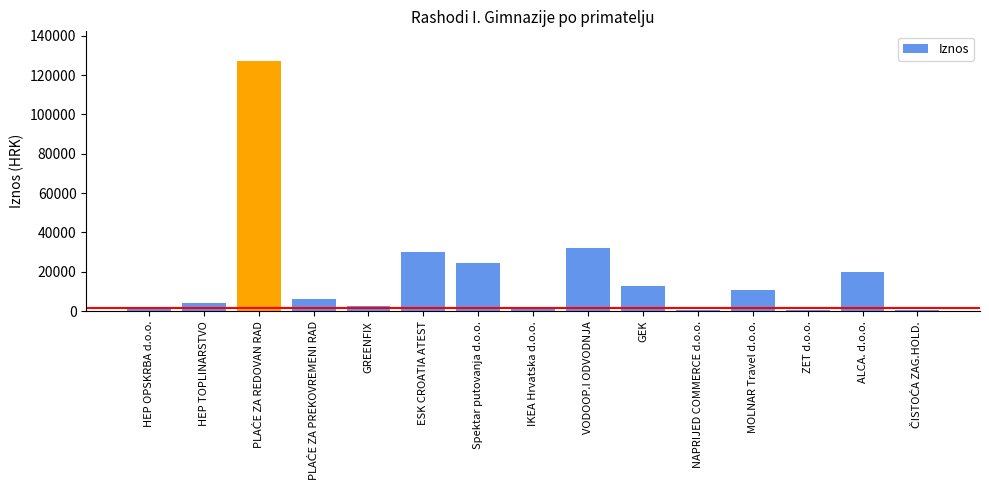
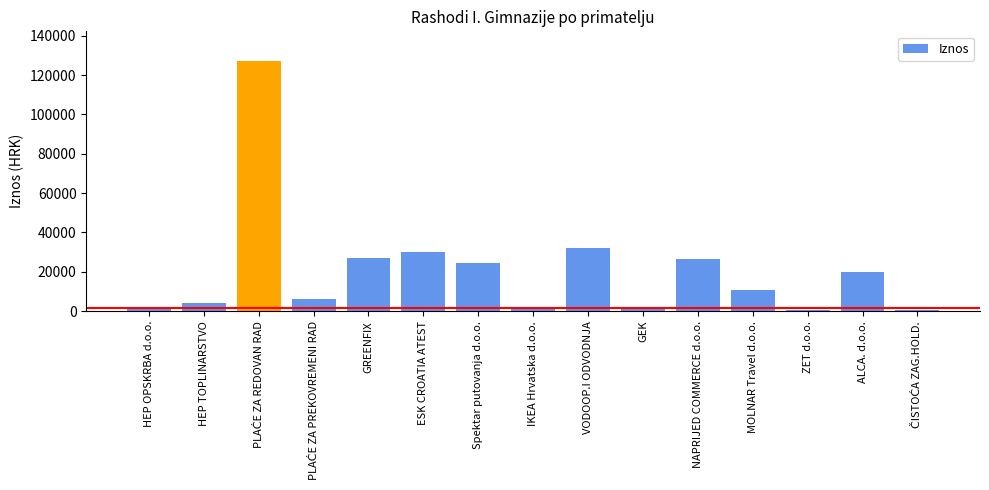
  {
    "HEP OPSKRBA d.o.o.": 2000,
    "HEP TOPLINARSTVO": 4000,
    "PLAĆE ZA REDOVAN RAD": 127000,
    "PLAĆE ZA PREKOVREMENI RAD": 6000,
-   "GREENFIX": 3000,
+   "GREENFIX": 27000,
    "ESK CROATIA ATEST": 30000,
    "Spektar putovanja d.o.o.": 24000,
    "VODOOP.I ODVODNJA": 32000,
-   "GEK": 13000,
-   "NAPRIJED COMMERCE d.o.o.": 1000,
+   "GEK": 1000,
+   "NAPRIJED COMMERCE d.o.o.": 27000,
    "MOLNAR Travel d.o.o.": 11000,
    "ALCA. d.o.o.": 20000
  }
